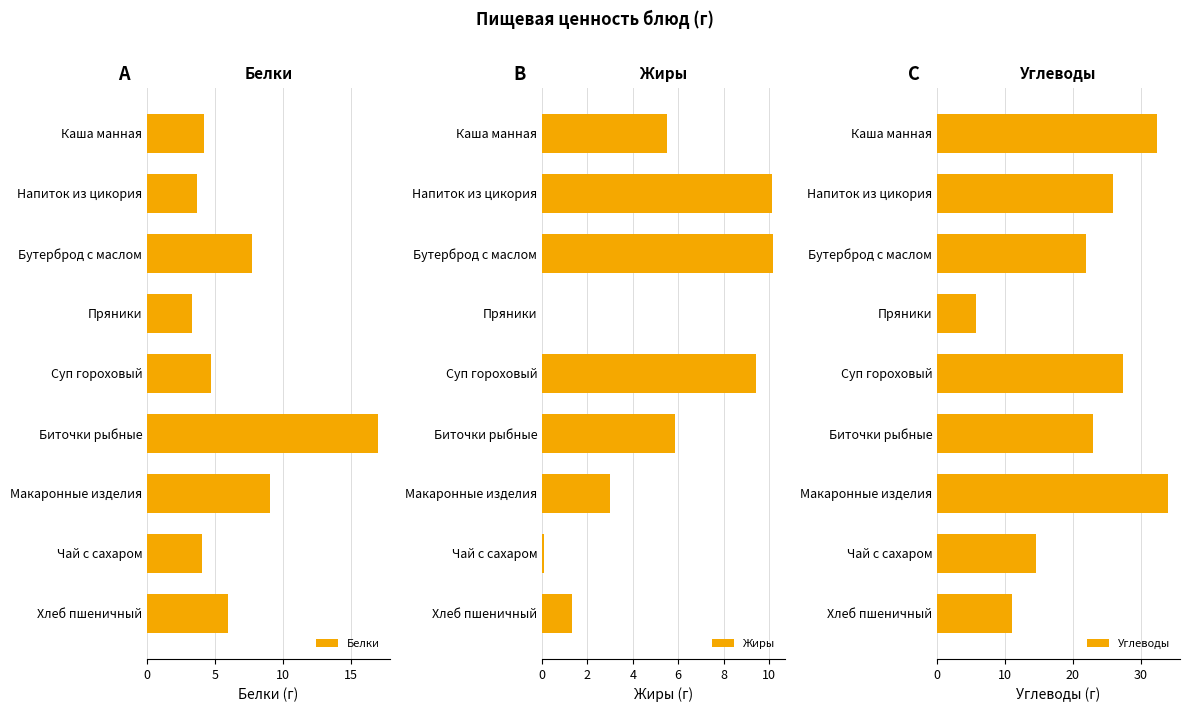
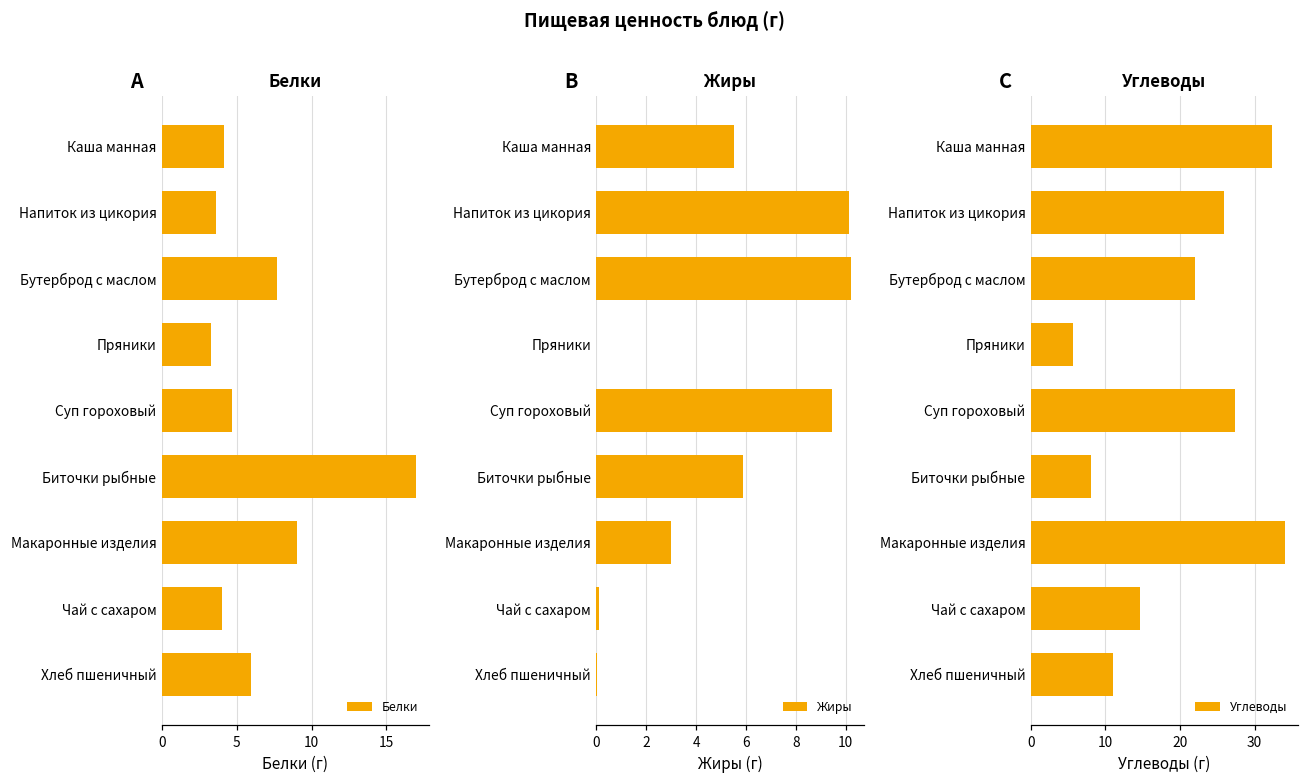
  {
    "Белки": {
      "Каша манная": 4.2,
      "Напиток из цикория": 3.6,
      "Бутерброд с маслом": 7.7,
      "Пряники": 3.3,
      "Суп гороховый": 4.7,
      "Биточки рыбные": 17.0,
      "Макаронные изделия": 9.0,
      "Чай с сахаром": 4.0,
      "Хлеб пшеничный": 6.0
    },
    "Жиры": {
      "Каша манная": 5.5,
      "Напиток из цикория": 10.1,
      "Бутерброд с маслом": 10.2,
      "Пряники": 0.0,
      "Суп гороховый": 9.5,
      "Биточки рыбные": 5.9,
      "Макаронные изделия": 3.0,
-     "Хлеб пшеничный": 1.3
+     "Хлеб пшеничный": 0.0
    },
    "Углеводы": {
      "Каша манная": 32,
      "Напиток из цикория": 26,
      "Бутерброд с маслом": 22,
      "Пряники": 6,
      "Суп гороховый": 27,
-     "Биточки рыбные": 23,
+     "Биточки рыбные": 8,
      "Макаронные изделия": 34,
      "Чай с сахаром": 15,
      "Хлеб пшеничный": 11
    }
  }
